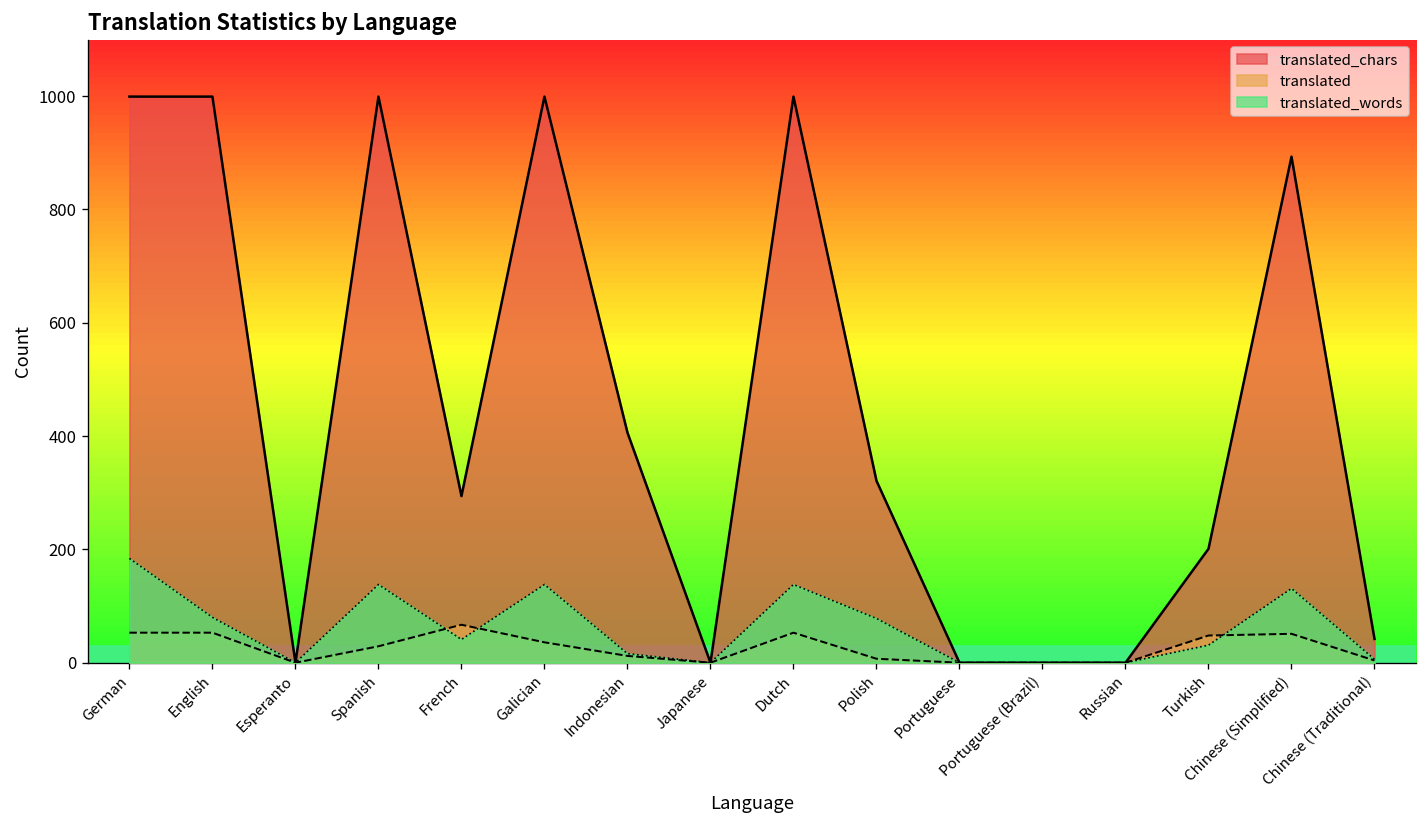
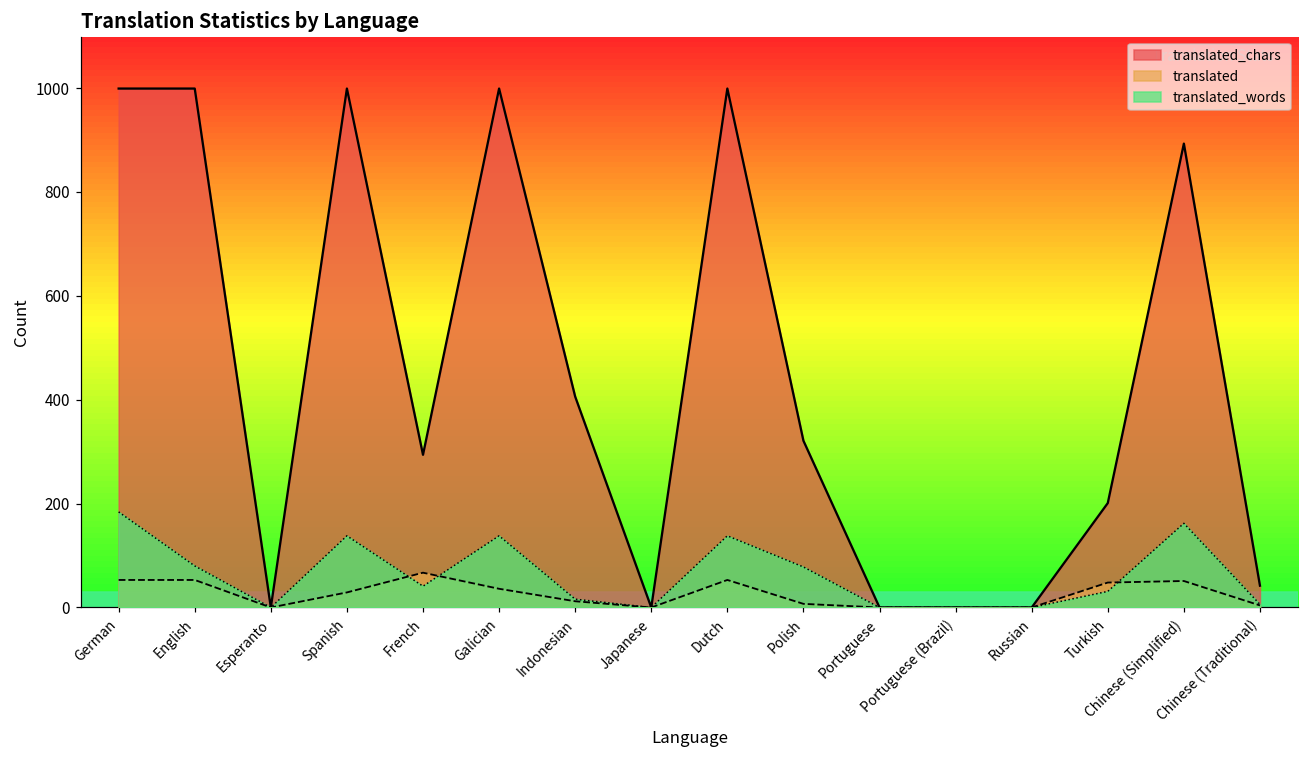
  {
    "translated_chars": {
      "German": 1000,
      "English": 1000,
      "Spanish": 1000,
      "French": 290,
      "Galician": 1000,
      "Indonesian": 410,
      "Dutch": 1000,
      "Polish": 320,
      "Turkish": 200,
      "Chinese (Simplified)": 890,
      "Chinese (Traditional)": 40
    },
    "translated": {
      "German": 50,
      "English": 50,
      "French": 70,
      "Galician": 40,
      "Dutch": 50,
      "Turkish": 50,
      "Chinese (Simplified)": 50
    },
    "translated_words": {
      "German": 180,
      "English": 80,
      "Spanish": 140,
      "French": 40,
      "Galician": 140,
      "Dutch": 140,
      "Polish": 80,
      "Turkish": 30,
-     "Chinese (Simplified)": 130
+     "Chinese (Simplified)": 160
    }
  }
